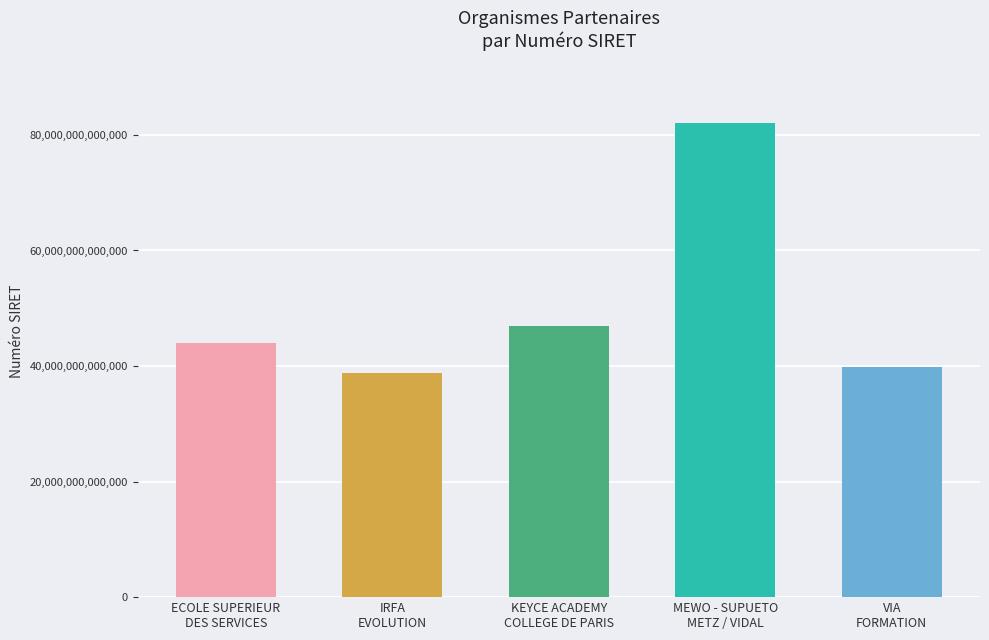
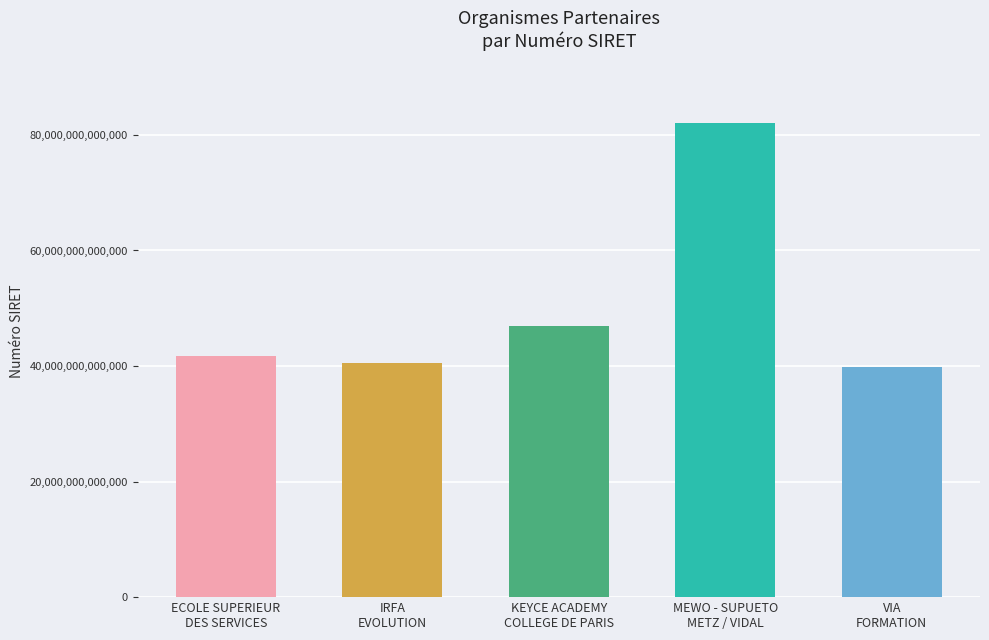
  {
-   "ECOLE SUPERIEUR DES SERVICES": "44,000,000,000,000",
-   "IRFA EVOLUTION": "39,000,000,000,000",
+   "ECOLE SUPERIEUR DES SERVICES": "42,000,000,000,000",
+   "IRFA EVOLUTION": "40,000,000,000,000",
    "KEYCE ACADEMY COLLEGE DE PARIS": "47,000,000,000,000",
    "MEWO - SUPUETO METZ / VIDAL": "82,000,000,000,000",
    "VIA FORMATION": "40,000,000,000,000"
  }
